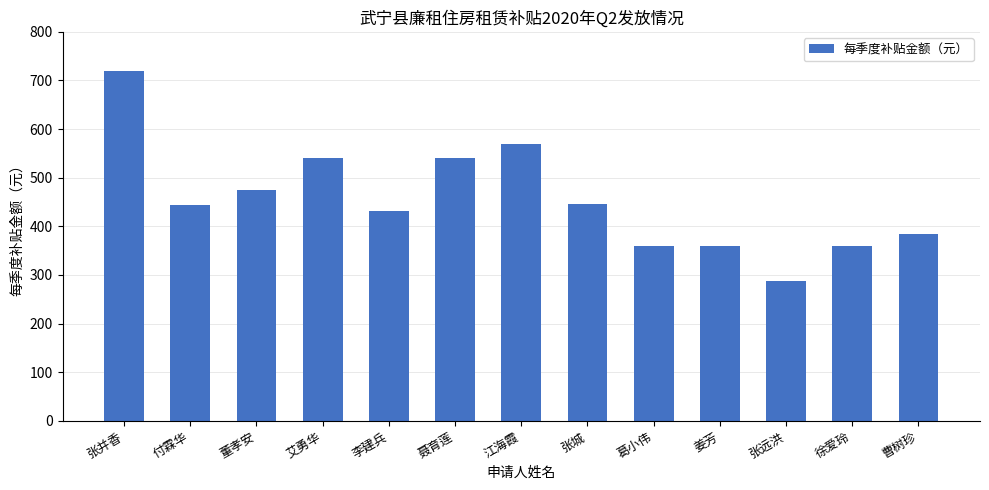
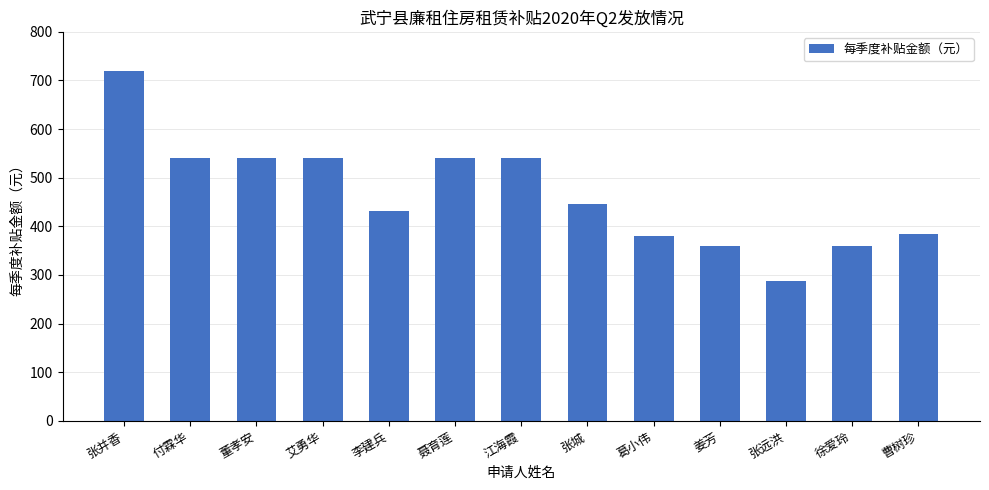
  {
    "张并香": 720,
-   "付霖华": 440,
-   "董孝安": 470,
+   "付霖华": 540,
+   "董孝安": 540,
    "艾勇华": 540,
    "李建兵": 430,
    "聂育莲": 540,
-   "江海霞": 570,
+   "江海霞": 540,
    "张城": 450,
-   "葛小伟": 360,
+   "葛小伟": 380,
    "姜芳": 360,
    "张远洪": 290,
    "徐爱玲": 360,
    "曹树珍": 390
  }
